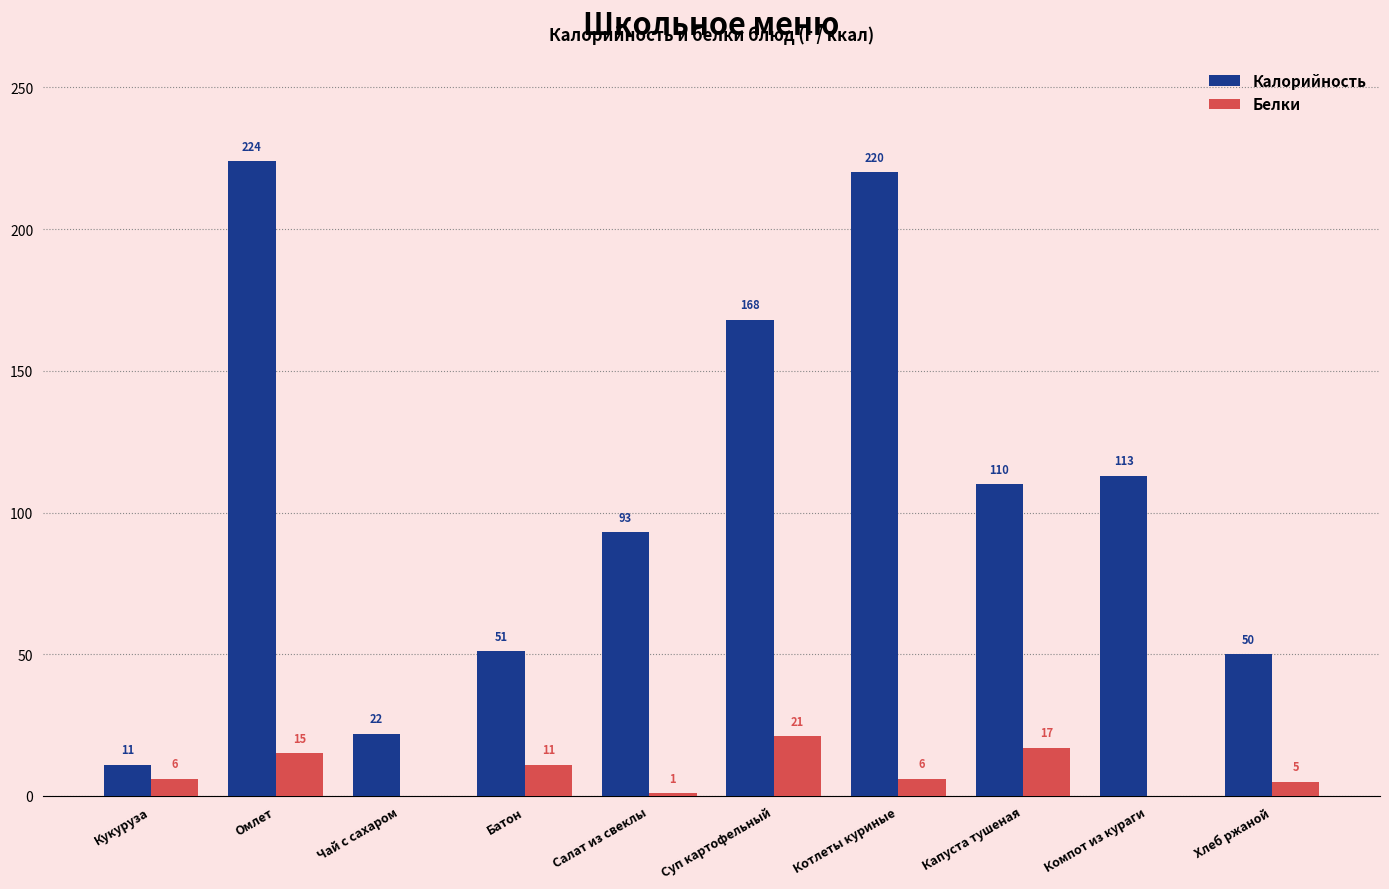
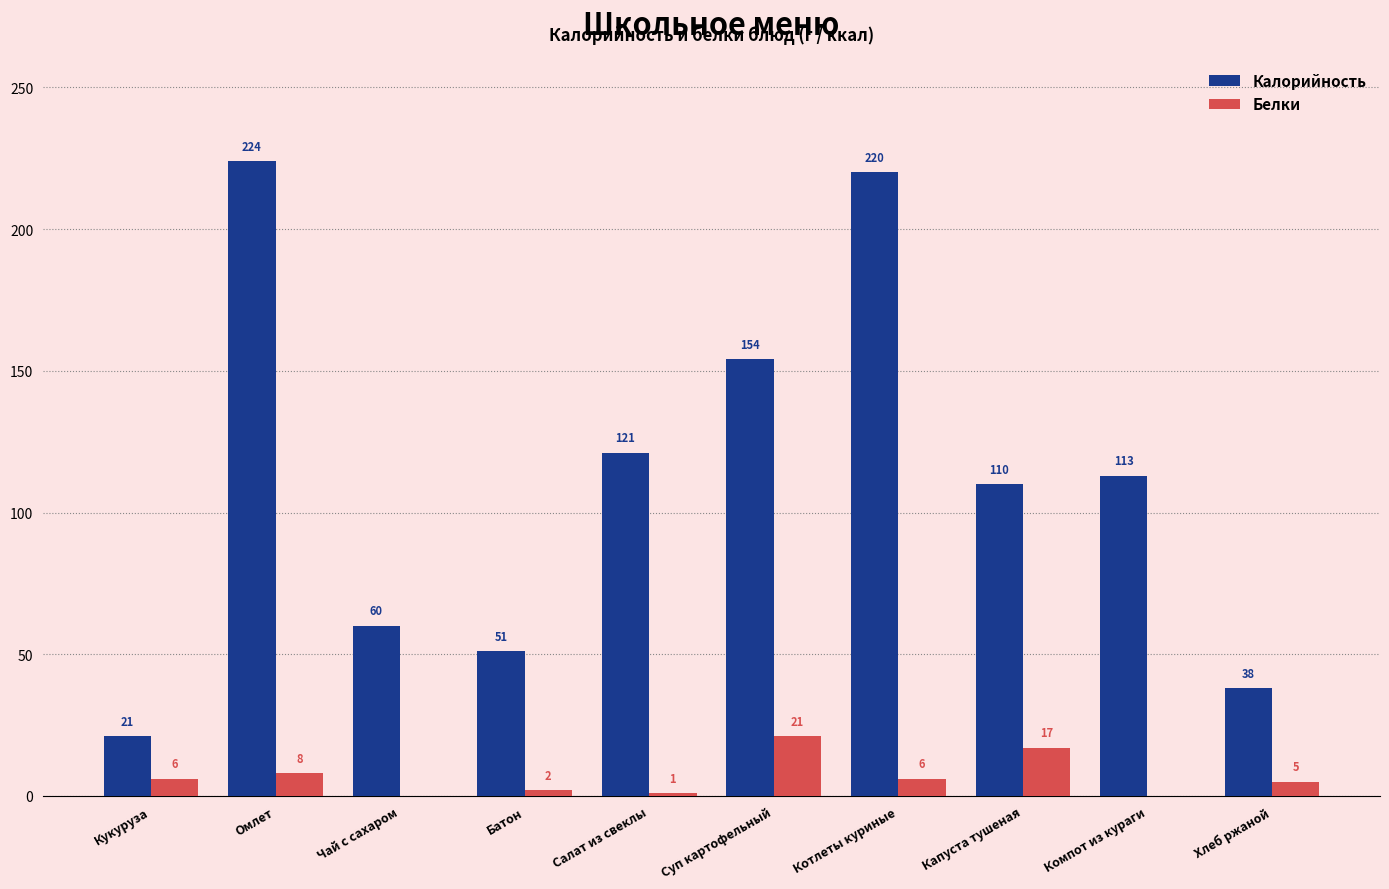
  {
    "Калорийность": {
-     "Кукуруза": 11,
+     "Кукуруза": 21,
      "Омлет": 224,
-     "Чай с сахаром": 22,
+     "Чай с сахаром": 60,
      "Батон": 51,
-     "Салат из свеклы": 93,
-     "Суп картофельный": 168,
+     "Салат из свеклы": 121,
+     "Суп картофельный": 154,
      "Котлеты куриные": 220,
      "Капуста тушеная": 110,
      "Компот из кураги": 113,
-     "Хлеб ржаной": 50
+     "Хлеб ржаной": 38
    },
    "Белки": {
      "Кукуруза": 6,
-     "Омлет": 15,
-     "Батон": 11,
+     "Омлет": 8,
+     "Батон": 2,
      "Салат из свеклы": 1,
      "Суп картофельный": 21,
      "Котлеты куриные": 6,
      "Капуста тушеная": 17,
      "Хлеб ржаной": 5
    }
  }
